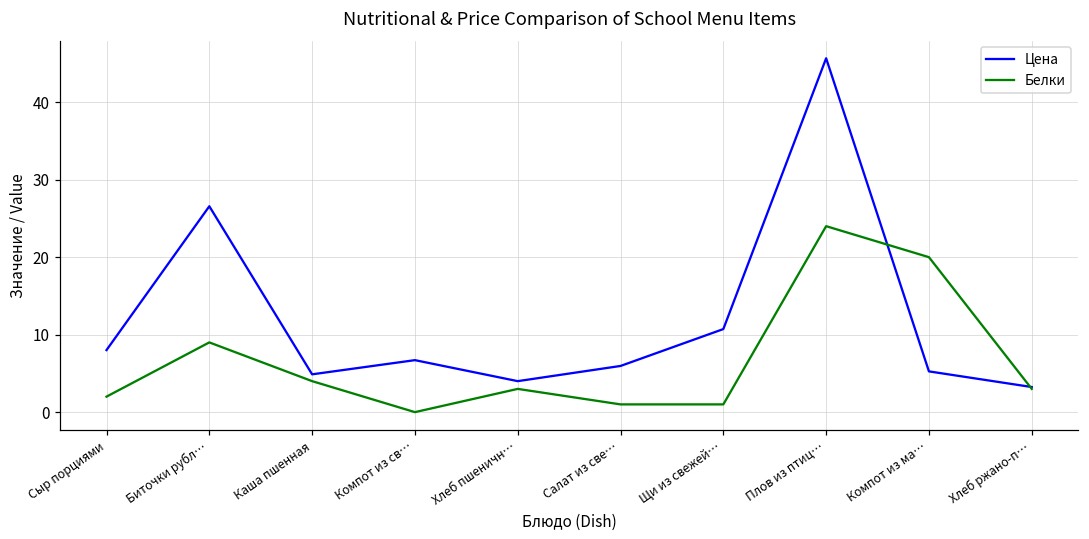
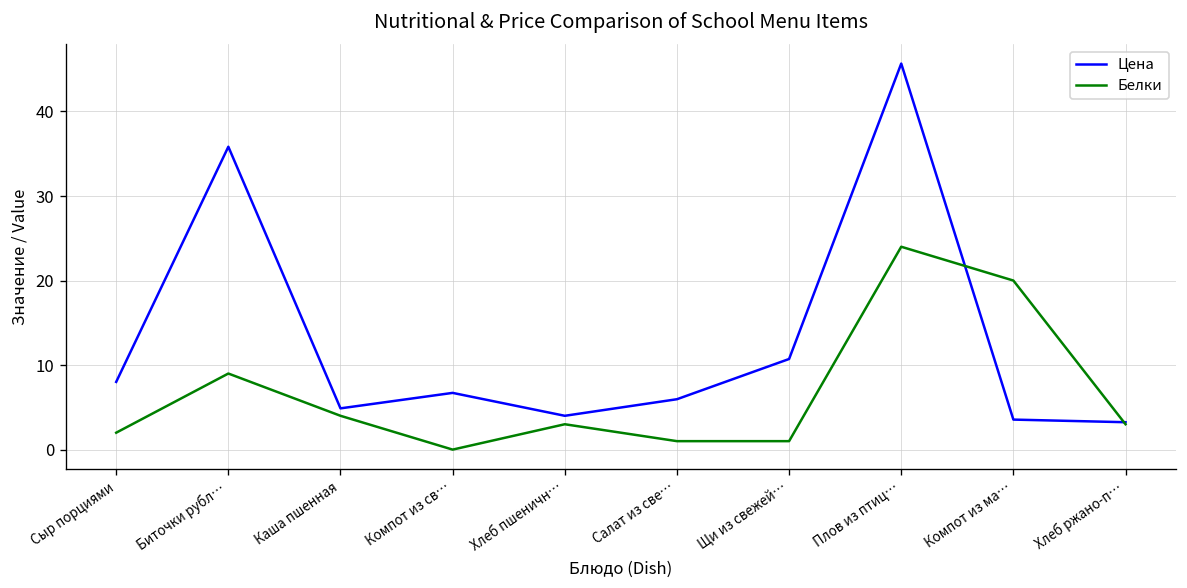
  {
    "Цена": {
      "Сыр порциями": 8,
-     "Биточки рубл…": 27,
+     "Биточки рубл…": 36,
      "Каша пшенная": 5,
      "Компот из св…": 7,
      "Хлеб пшеничн…": 4,
      "Салат из све…": 6,
      "Щи из свежей…": 11,
      "Плов из птиц…": 46,
-     "Компот из ма…": 5
+     "Компот из ма…": 4
    },
    "Белки": {
      "Сыр порциями": 2,
      "Биточки рубл…": 9,
      "Каша пшенная": 4,
      "Компот из св…": 0,
      "Хлеб пшеничн…": 3,
      "Салат из све…": 1,
      "Щи из свежей…": 1,
      "Плов из птиц…": 24,
      "Компот из ма…": 20
    }
  }
